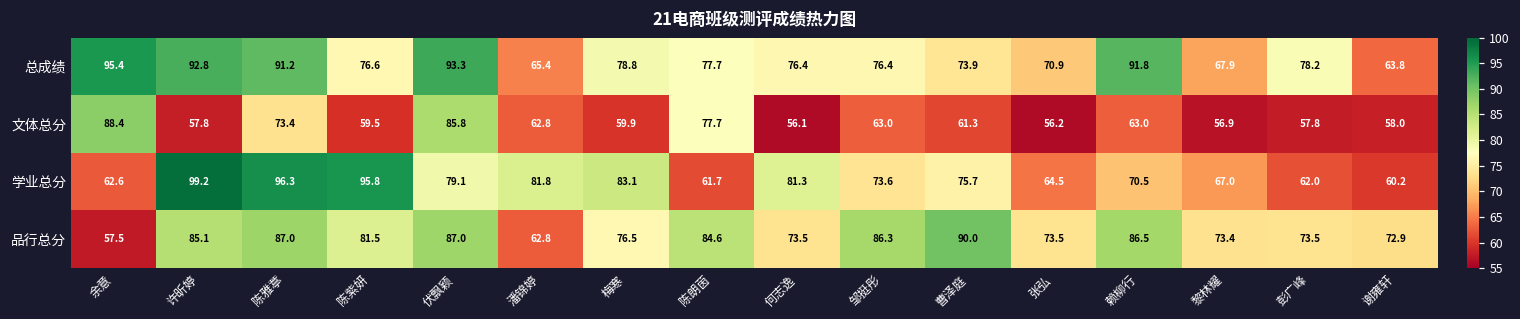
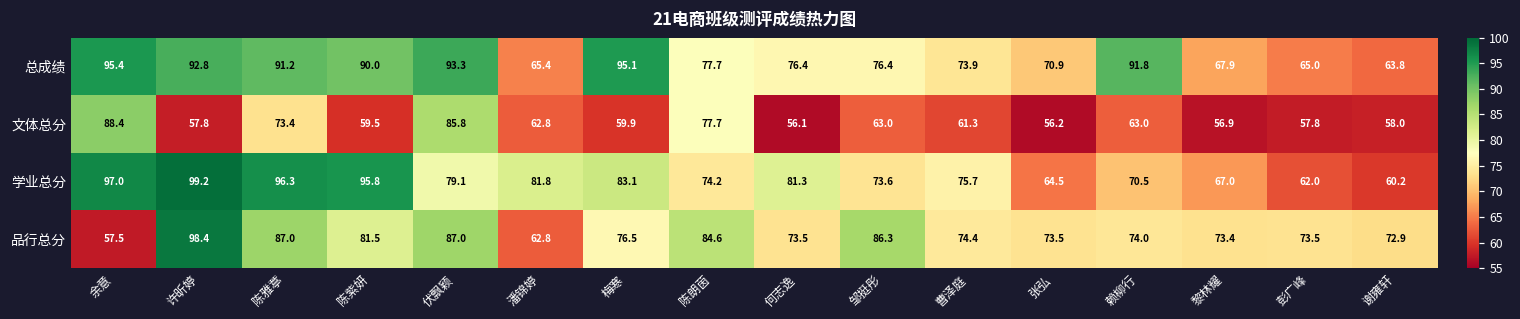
  {
    "总成绩": {
      "余意": 95.4,
      "许昕婷": 92.8,
      "陈雅葶": 91.2,
-     "陈紫妍": 76.6,
+     "陈紫妍": 90.0,
      "伏飘颖": 93.3,
      "潘锦婷": 65.4,
-     "梅寒": 78.8,
+     "梅寒": 95.1,
      "陈朗茵": 77.7,
      "何志逸": 76.4,
      "邹挺彤": 76.4,
      "曹泽庭": 73.9,
      "张弘": 70.9,
      "赖柳行": 91.8,
      "黎林耀": 67.9,
-     "彭广峰": 78.2,
+     "彭广峰": 65.0,
      "谢雍轩": 63.8
    },
    "文体总分": {
      "余意": 88.4,
      "许昕婷": 57.8,
      "陈雅葶": 73.4,
      "陈紫妍": 59.5,
      "伏飘颖": 85.8,
      "潘锦婷": 62.8,
      "梅寒": 59.9,
      "陈朗茵": 77.7,
      "何志逸": 56.1,
      "邹挺彤": 63.0,
      "曹泽庭": 61.3,
      "张弘": 56.2,
      "赖柳行": 63.0,
      "黎林耀": 56.9,
      "彭广峰": 57.8,
      "谢雍轩": 58.0
    },
    "学业总分": {
-     "余意": 62.6,
+     "余意": 97.0,
      "许昕婷": 99.2,
      "陈雅葶": 96.3,
      "陈紫妍": 95.8,
      "伏飘颖": 79.1,
      "潘锦婷": 81.8,
      "梅寒": 83.1,
-     "陈朗茵": 61.7,
+     "陈朗茵": 74.2,
      "何志逸": 81.3,
      "邹挺彤": 73.6,
      "曹泽庭": 75.7,
      "张弘": 64.5,
      "赖柳行": 70.5,
      "黎林耀": 67.0,
      "彭广峰": 62.0,
      "谢雍轩": 60.2
    },
    "品行总分": {
      "余意": 57.5,
-     "许昕婷": 85.1,
+     "许昕婷": 98.4,
      "陈雅葶": 87.0,
      "陈紫妍": 81.5,
      "伏飘颖": 87.0,
      "潘锦婷": 62.8,
      "梅寒": 76.5,
      "陈朗茵": 84.6,
      "何志逸": 73.5,
      "邹挺彤": 86.3,
-     "曹泽庭": 90.0,
+     "曹泽庭": 74.4,
      "张弘": 73.5,
-     "赖柳行": 86.5,
+     "赖柳行": 74.0,
      "黎林耀": 73.4,
      "彭广峰": 73.5,
      "谢雍轩": 72.9
    }
  }
